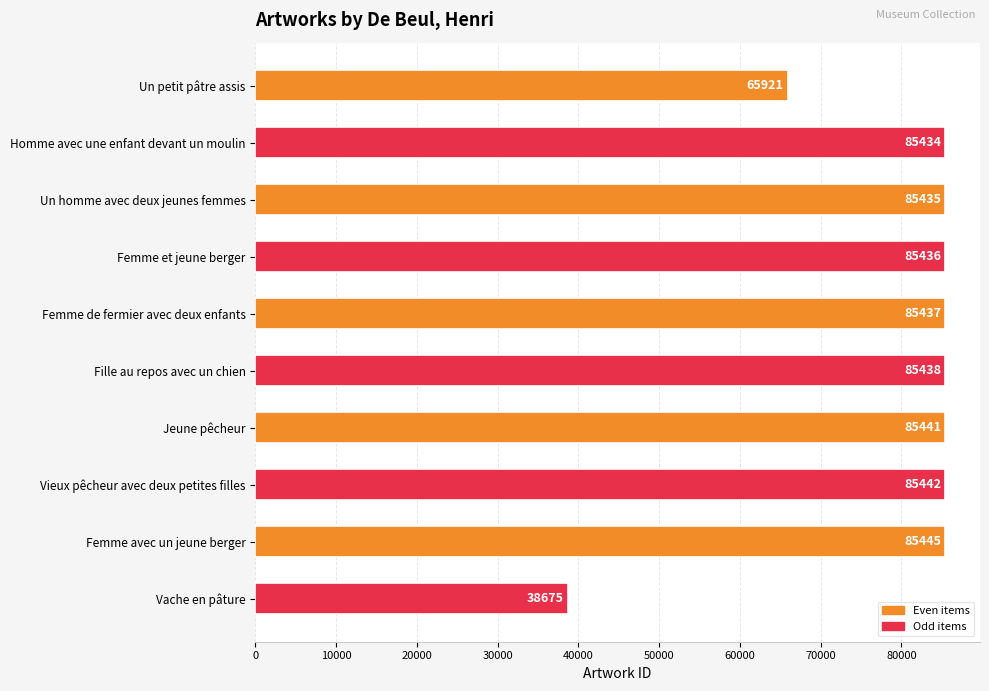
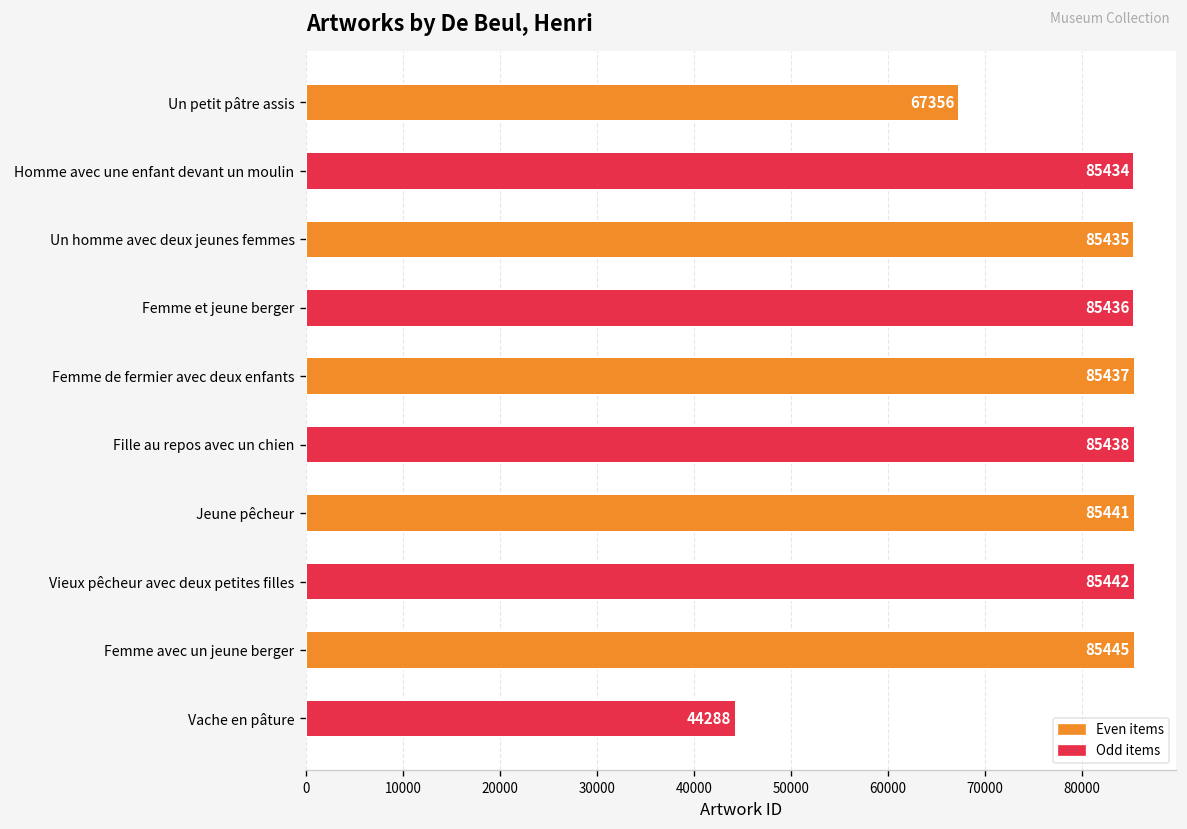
  {
-   "Un petit pâtre assis": 65921,
+   "Un petit pâtre assis": 67356,
    "Homme avec une enfant devant un moulin": 85434,
    "Un homme avec deux jeunes femmes": 85435,
    "Femme et jeune berger": 85436,
    "Femme de fermier avec deux enfants": 85437,
    "Fille au repos avec un chien": 85438,
    "Jeune pêcheur": 85441,
    "Vieux pêcheur avec deux petites filles": 85442,
    "Femme avec un jeune berger": 85445,
-   "Vache en pâture": 38675
+   "Vache en pâture": 44288
  }
